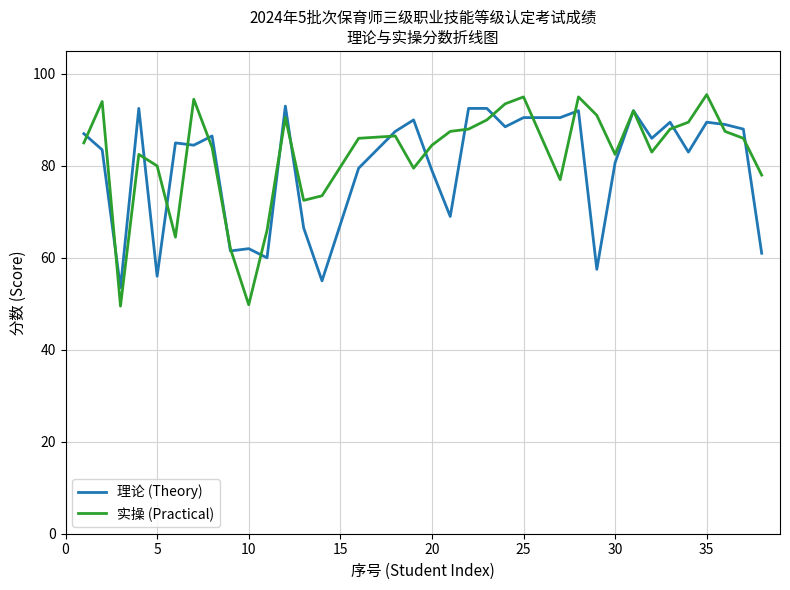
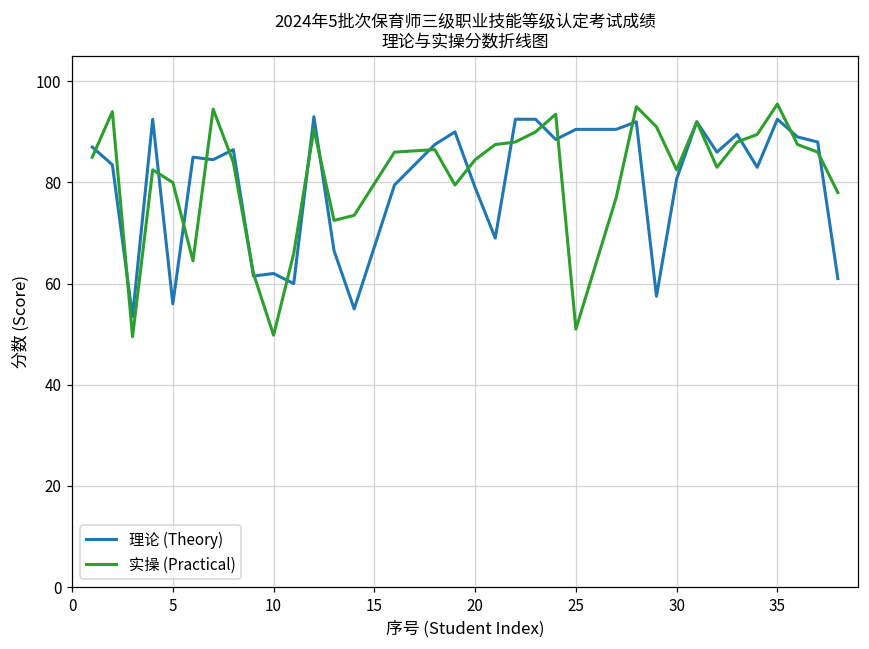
  {
    "理论 (Theory)": {
      "5": 56,
      "10": 62,
      "20": 79,
      "25": 91,
      "30": 81,
-     "35": 90
+     "35": 93
    },
    "实操 (Practical)": {
      "5": 80,
      "10": 50,
      "20": 85,
-     "25": 95,
+     "25": 51,
      "30": 83,
      "35": 96
    }
  }
